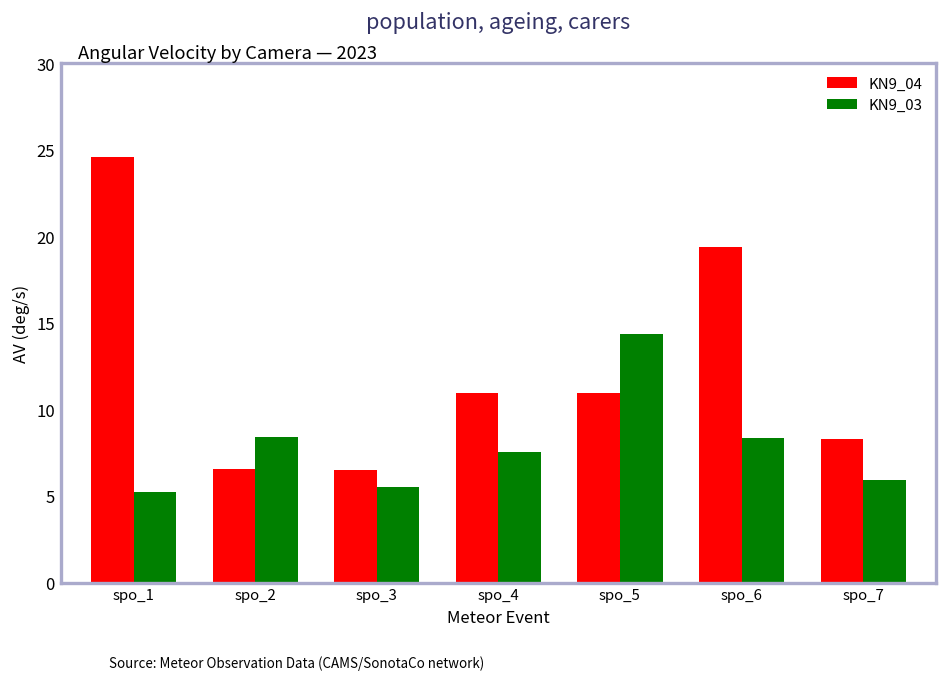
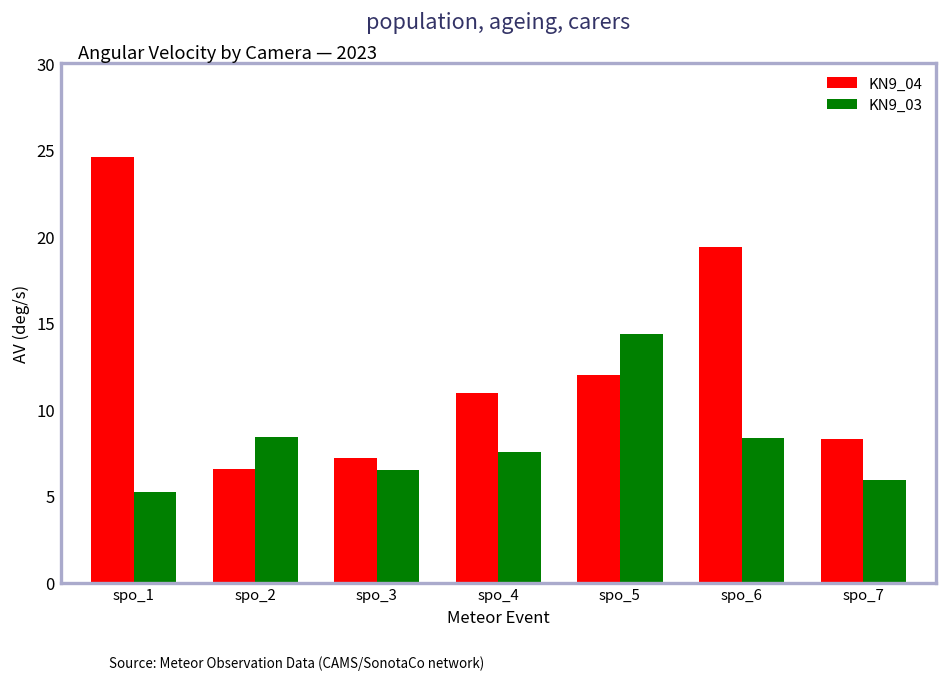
  {
    "KN9_04": {
      "spo_1": 24.6,
      "spo_2": 6.6,
-     "spo_3": 6.5,
+     "spo_3": 7.2,
      "spo_4": 11.0,
-     "spo_5": 10.9,
+     "spo_5": 12.0,
      "spo_6": 19.4,
      "spo_7": 8.3
    },
    "KN9_03": {
      "spo_1": 5.2,
      "spo_2": 8.4,
-     "spo_3": 5.5,
+     "spo_3": 6.5,
      "spo_4": 7.5,
      "spo_5": 14.4,
      "spo_6": 8.4,
      "spo_7": 5.9
    }
  }
